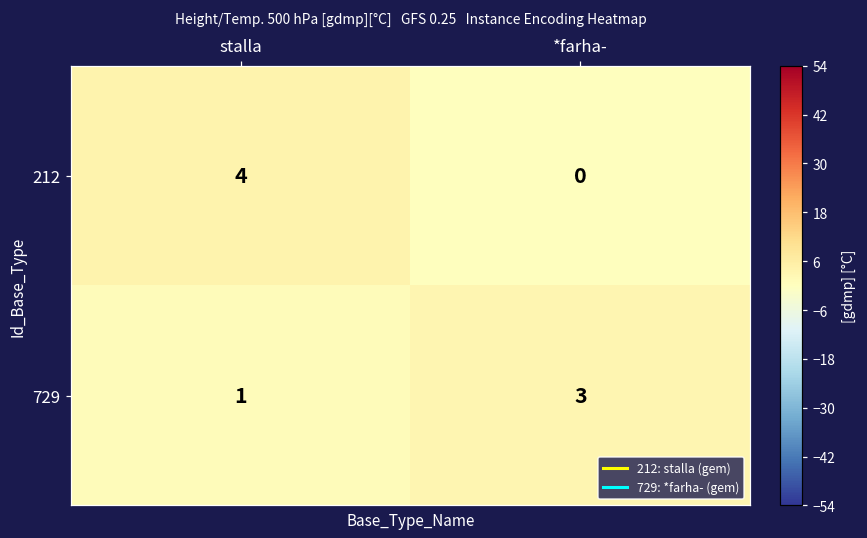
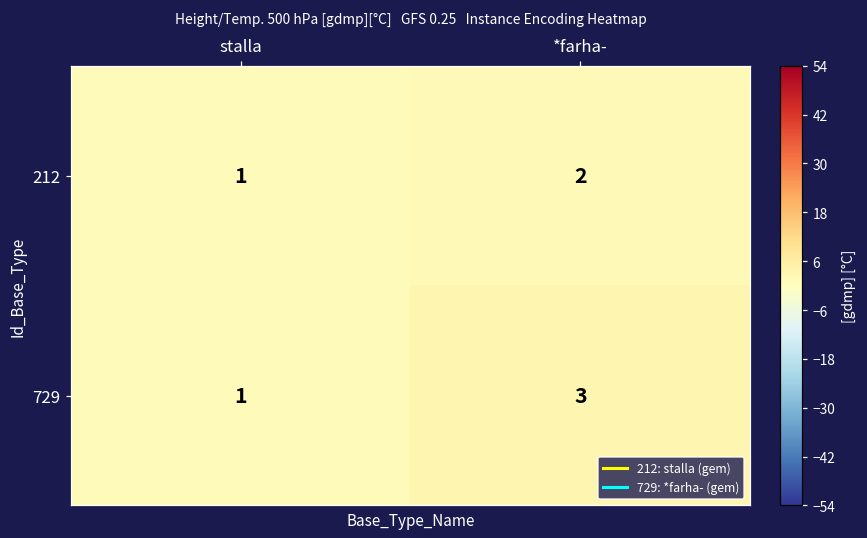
  {
    "212": {
-     "stalla": 4,
-     "*farha-": 0
+     "stalla": 1,
+     "*farha-": 2
    },
    "729": {
      "stalla": 1,
      "*farha-": 3
    }
  }
